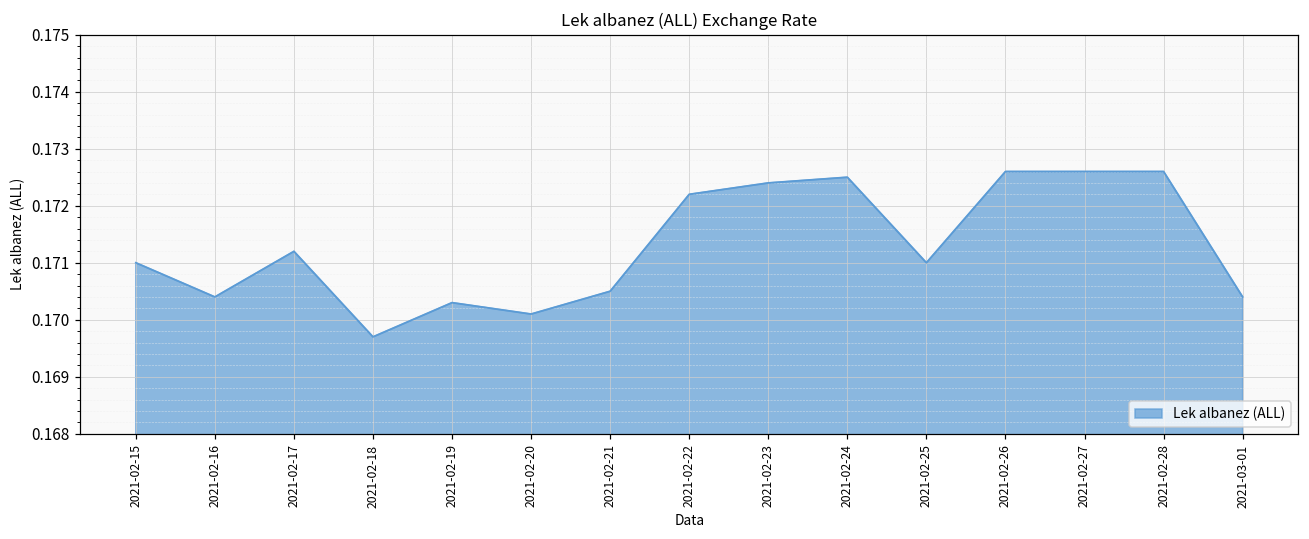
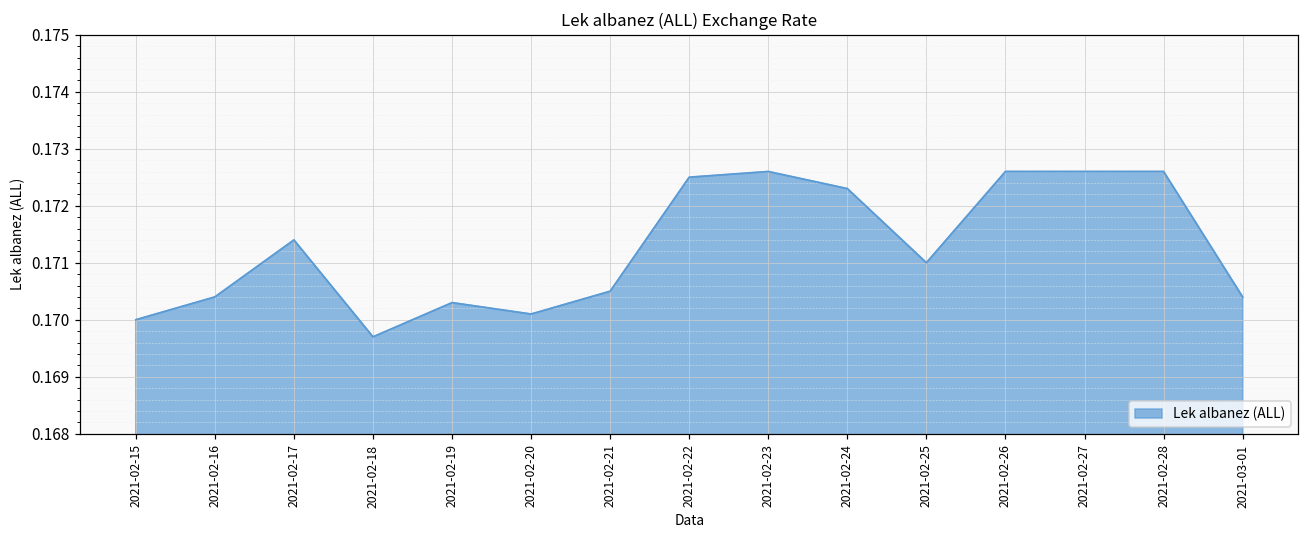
  {
-   "2021-02-15": 0.171,
+   "2021-02-15": 0.170,
    "2021-02-16": 0.1704,
-   "2021-02-17": 0.1712,
+   "2021-02-17": 0.1714,
    "2021-02-18": 0.1697,
    "2021-02-19": 0.1703,
    "2021-02-20": 0.1701,
    "2021-02-21": 0.1705,
-   "2021-02-22": 0.1722,
-   "2021-02-23": 0.1724,
-   "2021-02-24": 0.1725,
+   "2021-02-22": 0.1725,
+   "2021-02-23": 0.1726,
+   "2021-02-24": 0.1723,
    "2021-02-25": 0.1710,
    "2021-02-26": 0.1726,
    "2021-02-27": 0.1726,
    "2021-02-28": 0.1726,
    "2021-03-01": 0.1704
  }
